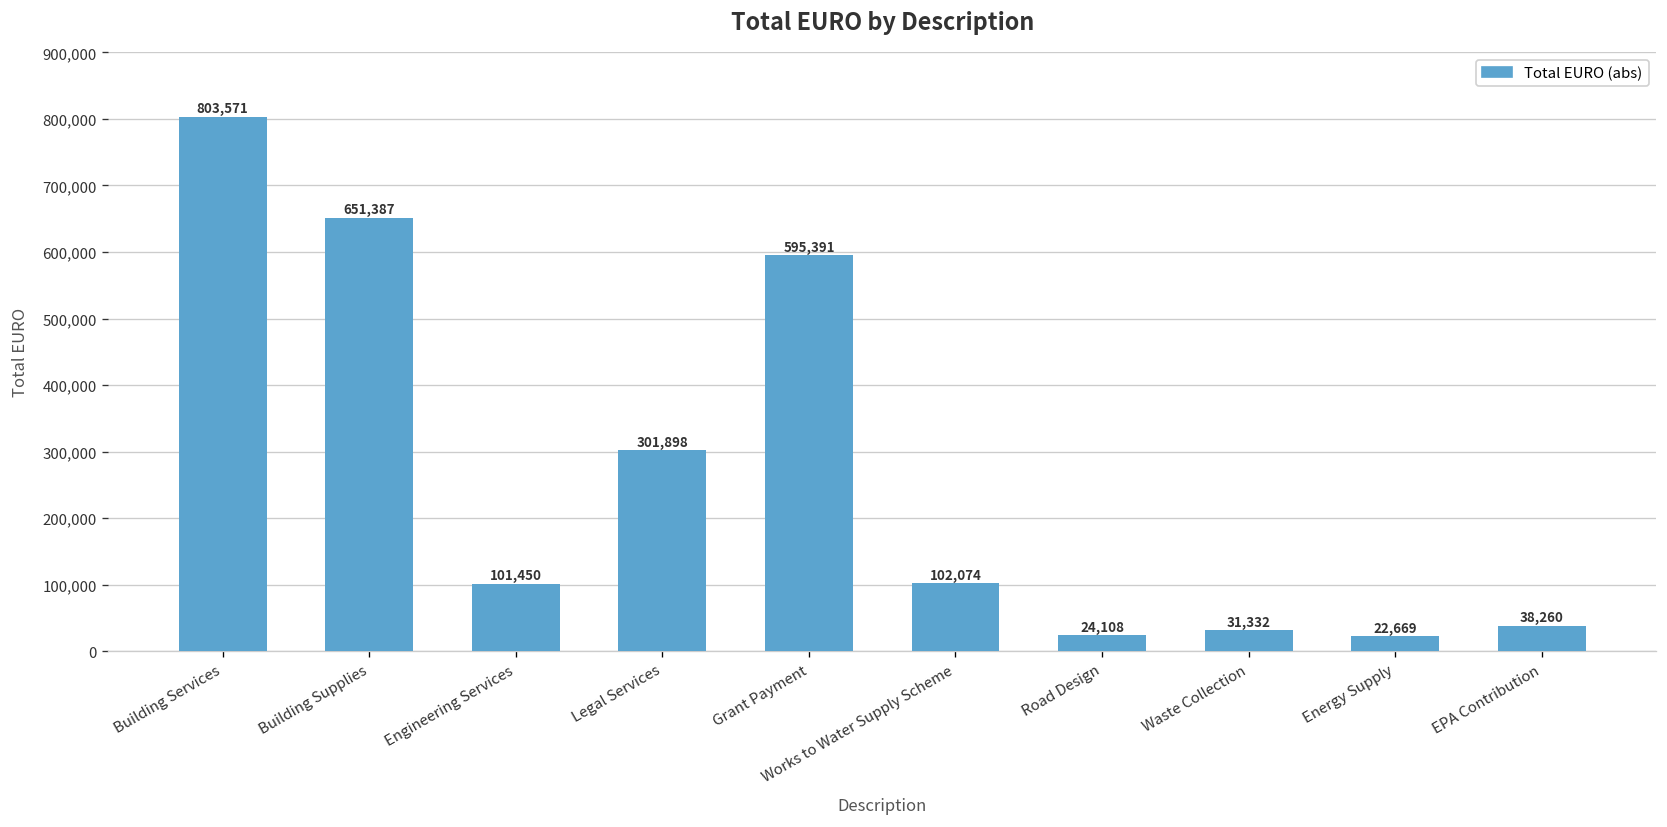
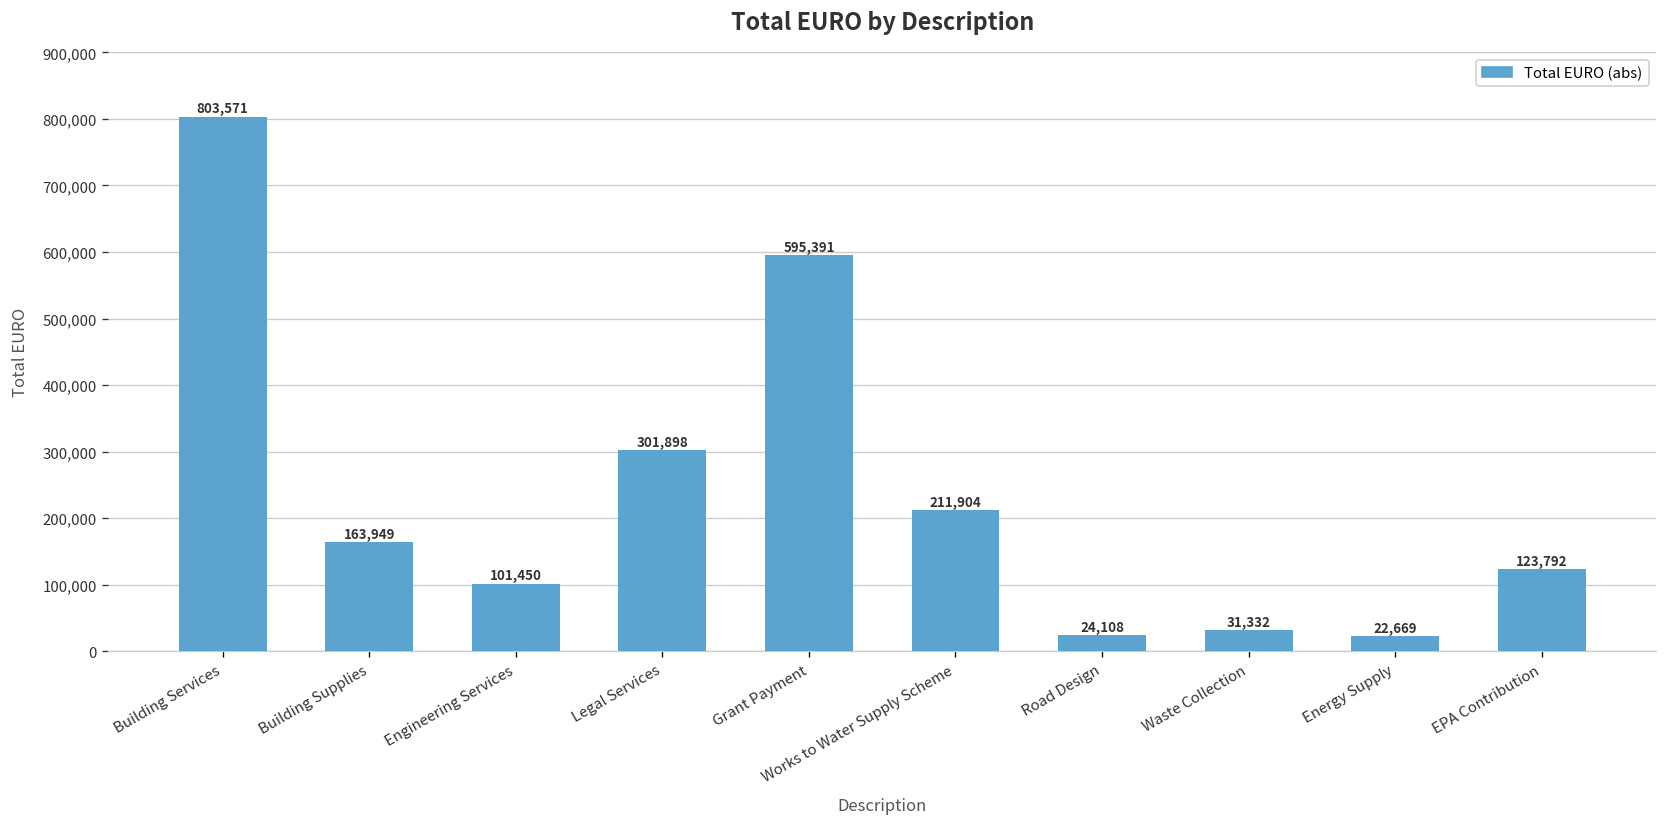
  {
    "Building Services": "803,571",
-   "Building Supplies": "651,387",
+   "Building Supplies": "163,949",
    "Engineering Services": "101,450",
    "Legal Services": "301,898",
-   "Works to Water Supply Scheme": "102,074",
+   "Works to Water Supply Scheme": "211,904",
    "Road Design": "24,108",
    "Waste Collection": "31,332",
-   "EPA Contribution": "38,260"
+   "EPA Contribution": "123,792"
  }
